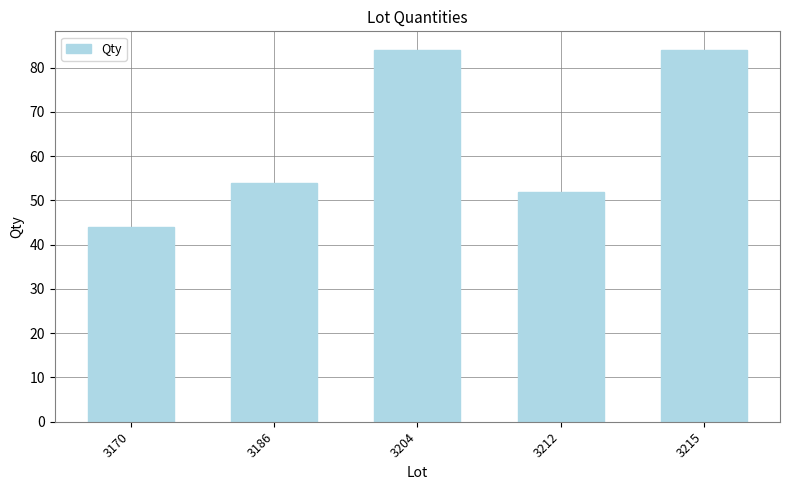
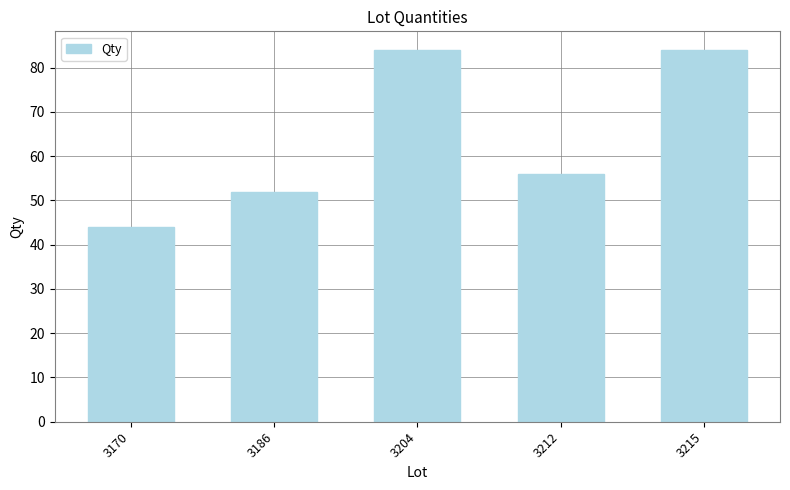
  {
    "3170": 44,
-   "3186": 54,
+   "3186": 52,
    "3204": 84,
-   "3212": 52,
+   "3212": 56,
    "3215": 84
  }
